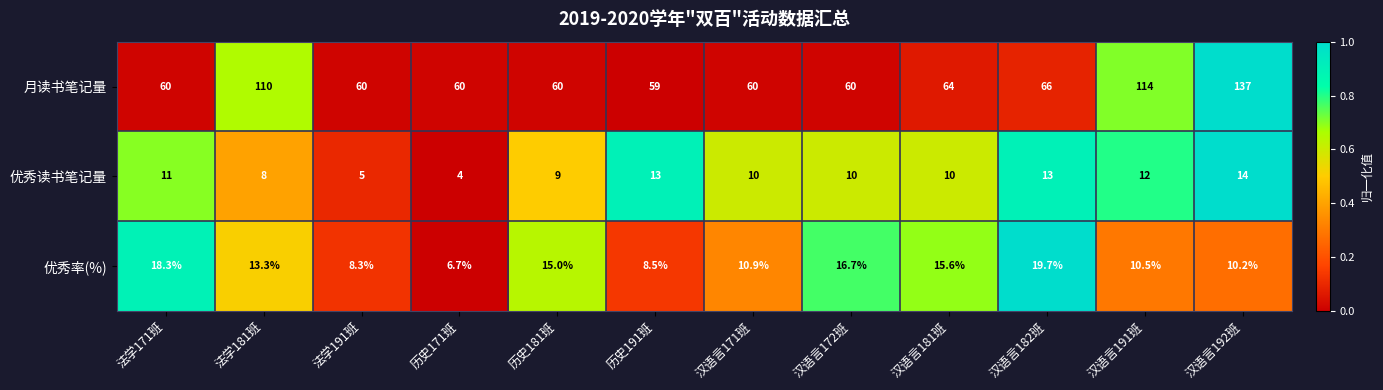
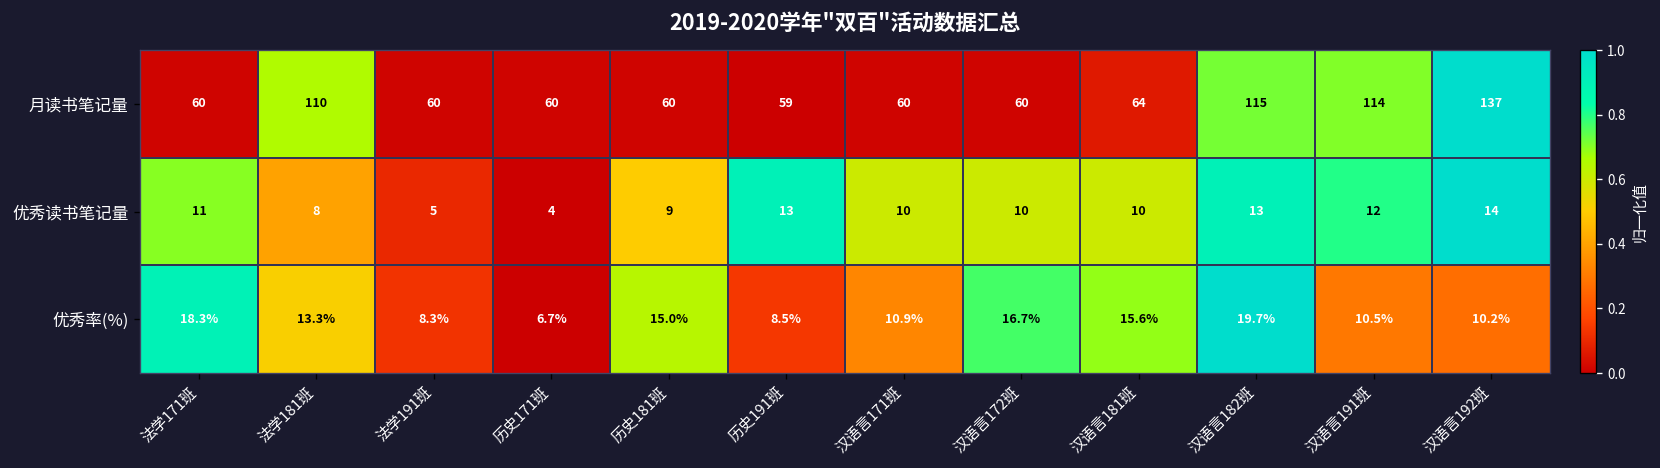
  {
    "月读书笔记量": {
      "法学171班": "60",
      "法学181班": "110",
      "法学191班": "60",
      "历史171班": "60",
      "历史181班": "60",
      "历史191班": "59",
      "汉语言171班": "60",
      "汉语言172班": "60",
      "汉语言181班": "64",
-     "汉语言182班": "66",
+     "汉语言182班": "115",
      "汉语言191班": "114",
      "汉语言192班": "137"
    },
    "优秀读书笔记量": {
      "法学171班": "11",
      "法学181班": "8",
      "法学191班": "5",
      "历史171班": "4",
      "历史181班": "9",
      "历史191班": "13",
      "汉语言171班": "10",
      "汉语言172班": "10",
      "汉语言181班": "10",
      "汉语言182班": "13",
      "汉语言191班": "12",
      "汉语言192班": "14"
    },
    "优秀率(%)": {
      "法学171班": "18.3%",
      "法学181班": "13.3%",
      "法学191班": "8.3%",
      "历史171班": "6.7%",
      "历史181班": "15.0%",
      "历史191班": "8.5%",
      "汉语言171班": "10.9%",
      "汉语言172班": "16.7%",
      "汉语言181班": "15.6%",
      "汉语言182班": "19.7%",
      "汉语言191班": "10.5%",
      "汉语言192班": "10.2%"
    }
  }
